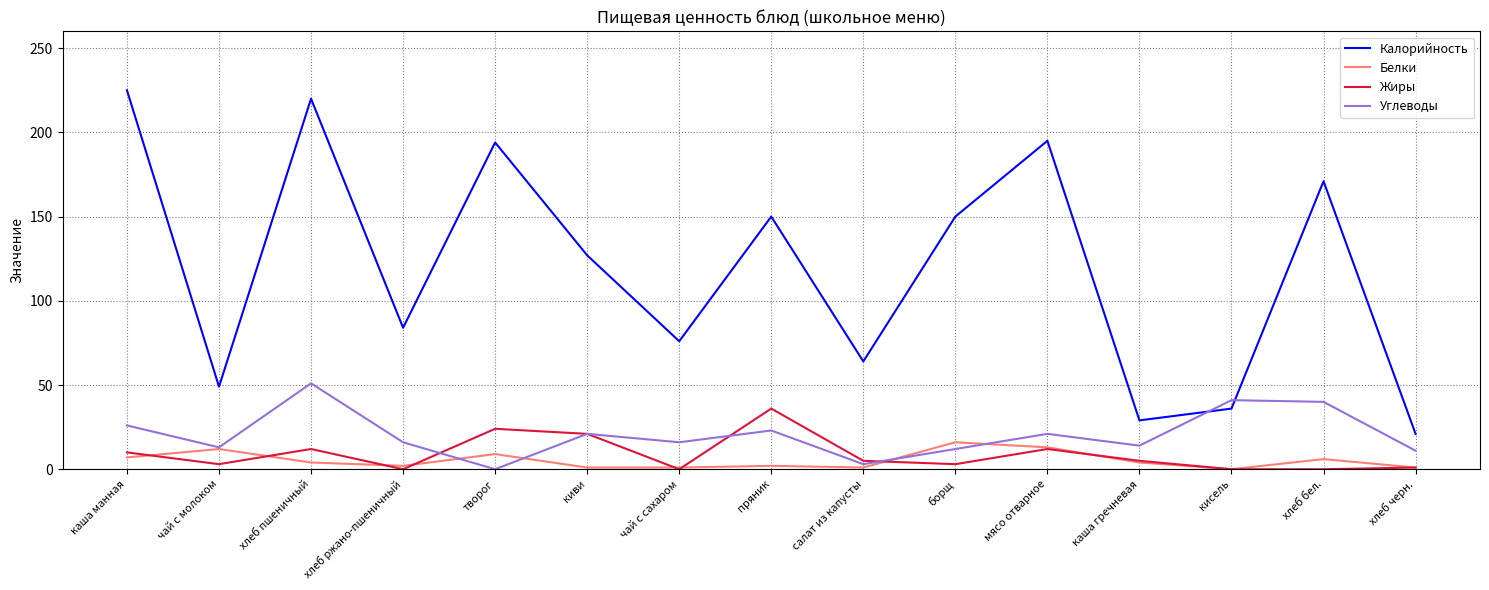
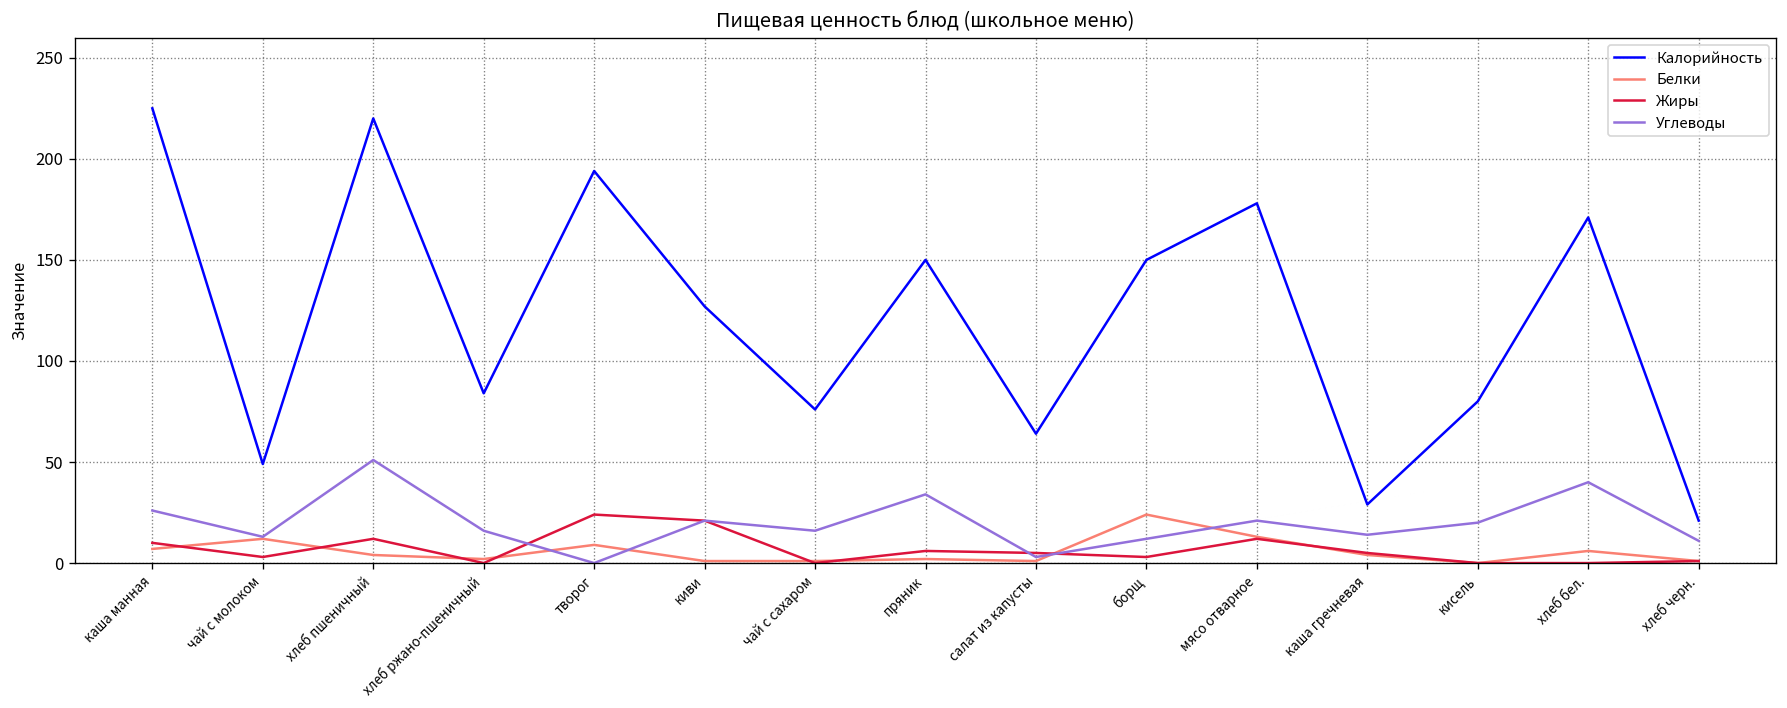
  {
    "Калорийность": {
      "каша манная": 225,
      "чай с молоком": 49,
      "хлеб пшеничный": 220,
      "хлеб ржано-пшеничный": 84,
      "творог": 194,
      "киви": 127,
      "чай с сахаром": 76,
      "пряник": 150,
      "салат из капусты": 64,
      "борщ": 150,
-     "мясо отварное": 195,
+     "мясо отварное": 178,
      "каша гречневая": 29,
-     "кисель": 36,
+     "кисель": 80,
      "хлеб бел.": 171,
      "хлеб черн.": 21
    },
    "Белки": {
      "каша манная": 7,
      "хлеб пшеничный": 4,
      "хлеб ржано-пшеничный": 2,
      "творог": 9,
      "киви": 1,
      "пряник": 2,
      "салат из капусты": 1,
-     "борщ": 16,
+     "борщ": 24,
      "хлеб бел.": 6
    },
    "Жиры": {
      "каша манная": 10,
      "чай с молоком": 3,
      "хлеб пшеничный": 12,
      "хлеб ржано-пшеничный": 0,
      "творог": 24,
-     "пряник": 36,
+     "пряник": 6,
      "салат из капусты": 5,
      "борщ": 3,
      "хлеб бел.": 0
    },
    "Углеводы": {
      "каша манная": 26,
      "хлеб пшеничный": 51,
      "хлеб ржано-пшеничный": 16,
      "творог": 0,
      "чай с сахаром": 16,
-     "пряник": 23,
+     "пряник": 34,
      "салат из капусты": 3,
      "борщ": 12,
      "мясо отварное": 21,
      "каша гречневая": 14,
-     "кисель": 41,
+     "кисель": 20,
      "хлеб бел.": 40,
      "хлеб черн.": 11
    }
  }
